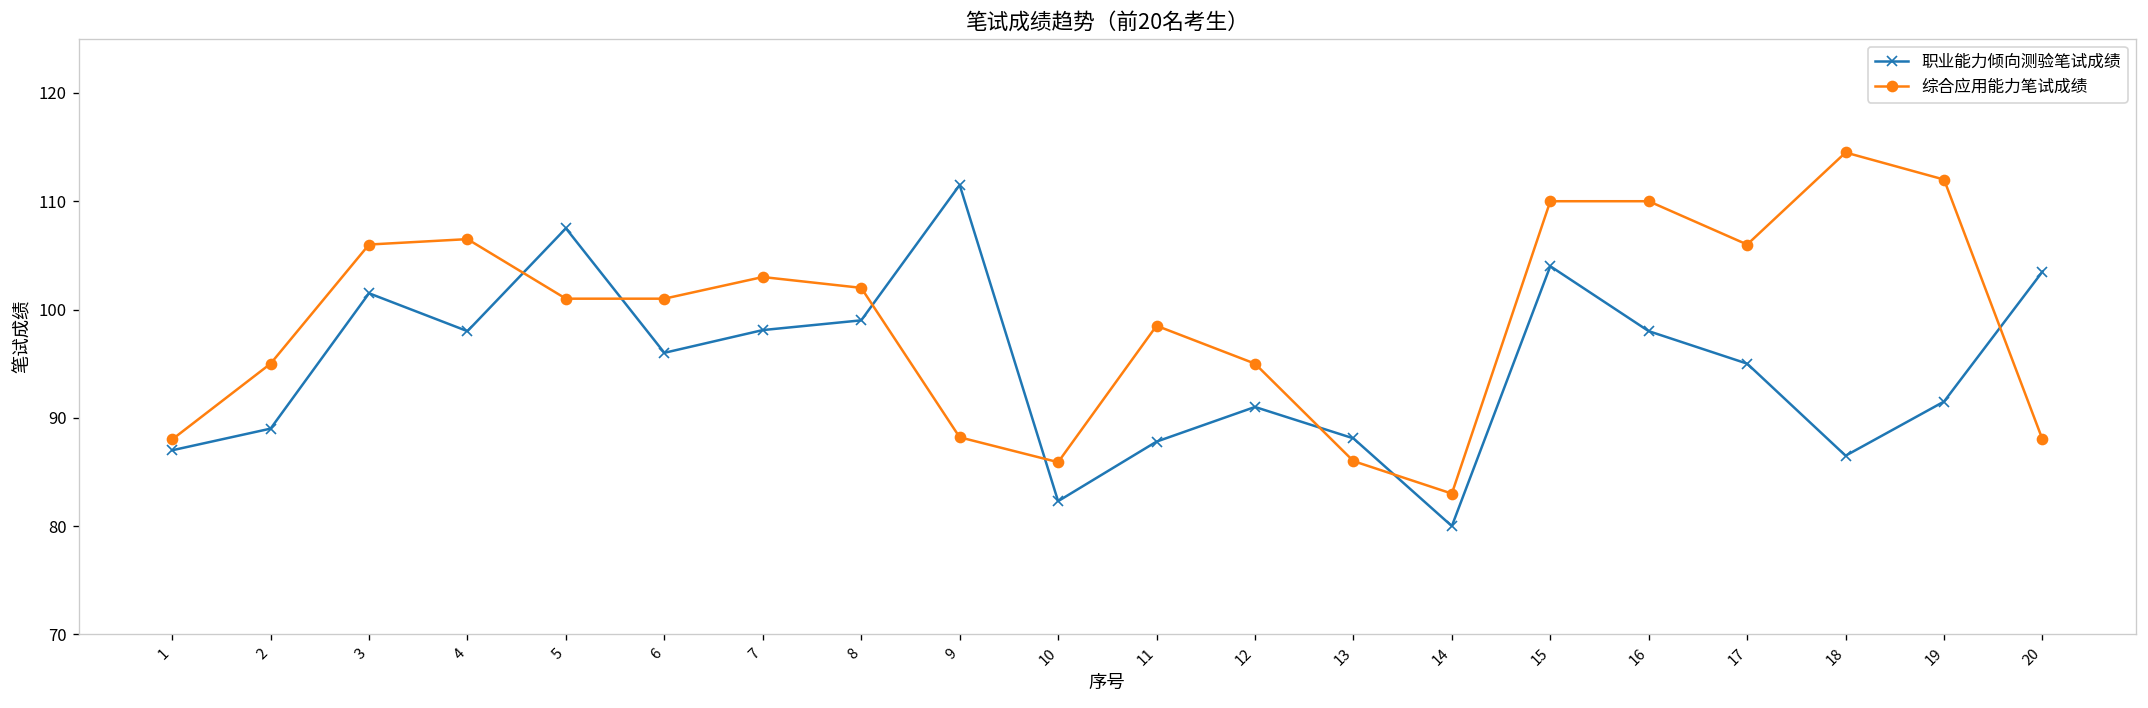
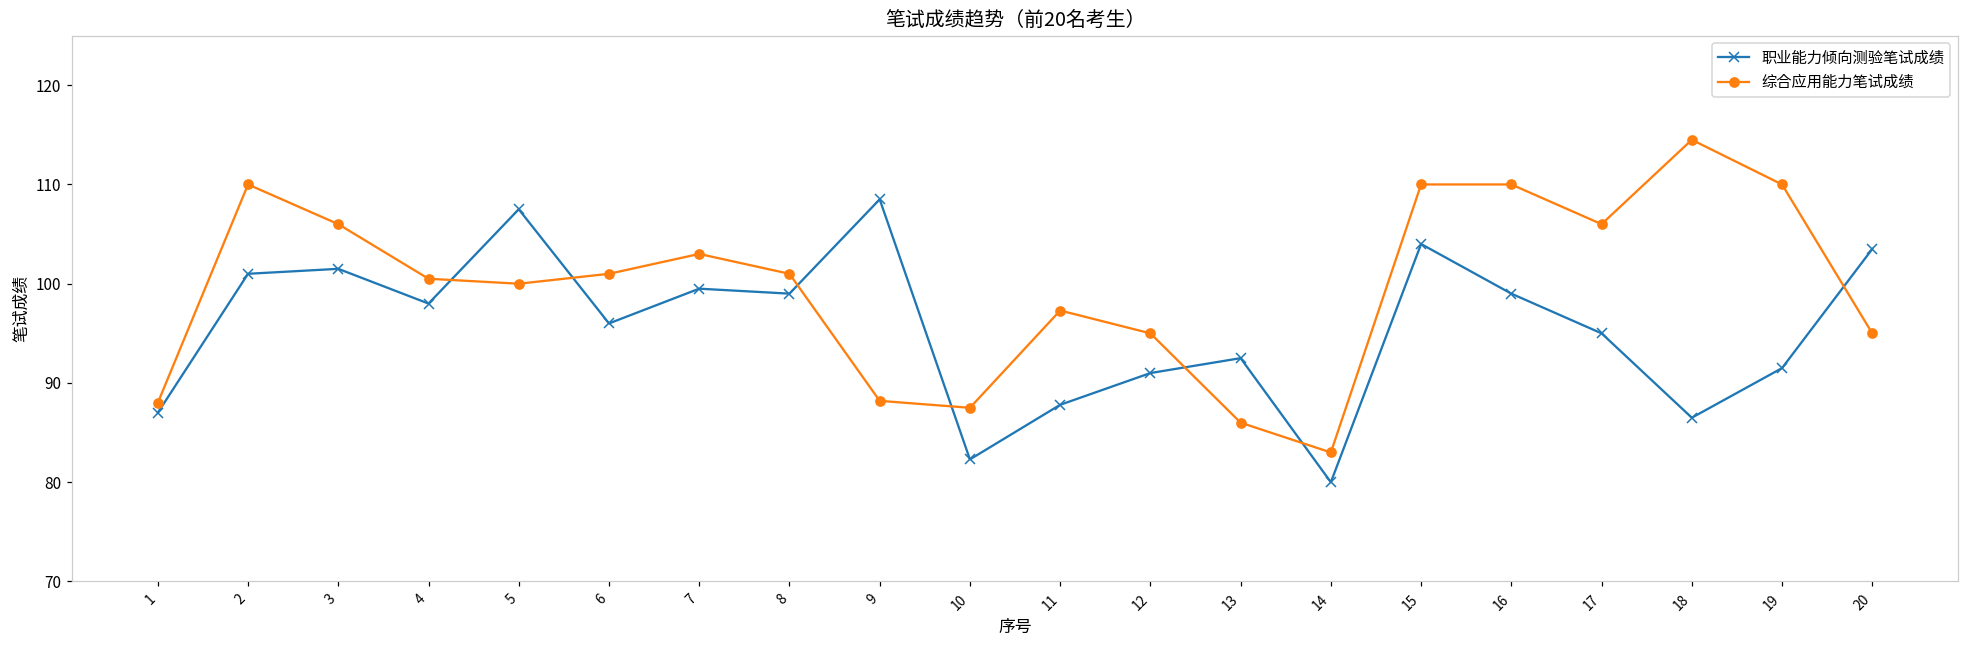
  {
    "职业能力倾向测验笔试成绩": {
      "1": 87,
-     "2": 89,
+     "2": 101,
      "3": 102,
      "4": 98,
      "5": 108,
      "6": 96,
-     "7": 98,
+     "7": 100,
      "8": 99,
-     "9": 112,
+     "9": 109,
      "10": 82,
      "11": 88,
      "12": 91,
-     "13": 88,
+     "13": 93,
      "14": 80,
      "15": 104,
-     "16": 98,
+     "16": 99,
      "17": 95,
      "18": 87,
      "19": 92,
      "20": 104
    },
    "综合应用能力笔试成绩": {
      "1": 88,
-     "2": 95,
+     "2": 110,
      "3": 106,
-     "4": 107,
-     "5": 101,
+     "4": 101,
+     "5": 100,
      "6": 101,
      "7": 103,
-     "8": 102,
+     "8": 101,
      "9": 88,
-     "10": 86,
-     "11": 99,
+     "10": 88,
+     "11": 97,
      "12": 95,
      "13": 86,
      "14": 83,
      "15": 110,
      "16": 110,
      "17": 106,
      "18": 115,
-     "19": 112,
-     "20": 88
+     "19": 110,
+     "20": 95
    }
  }
